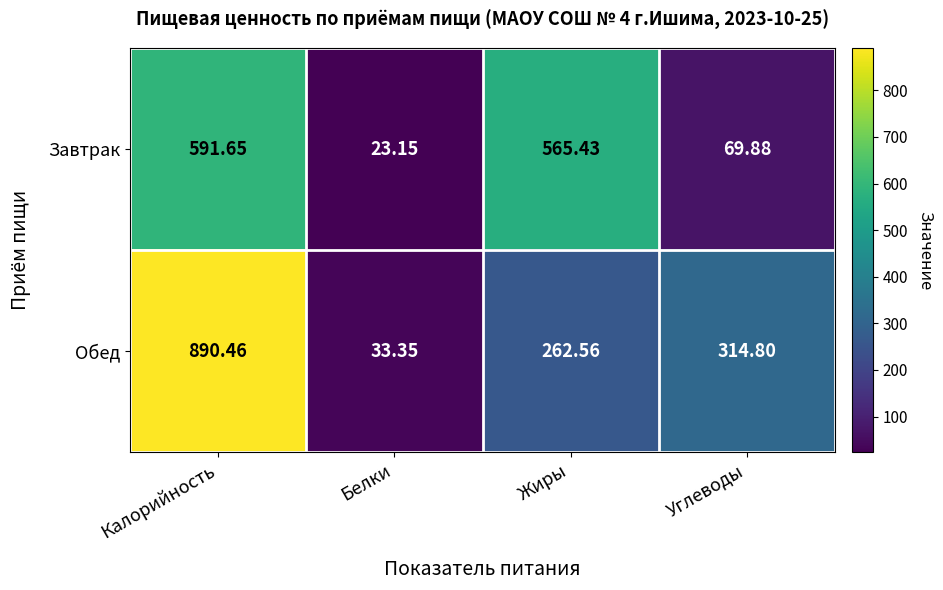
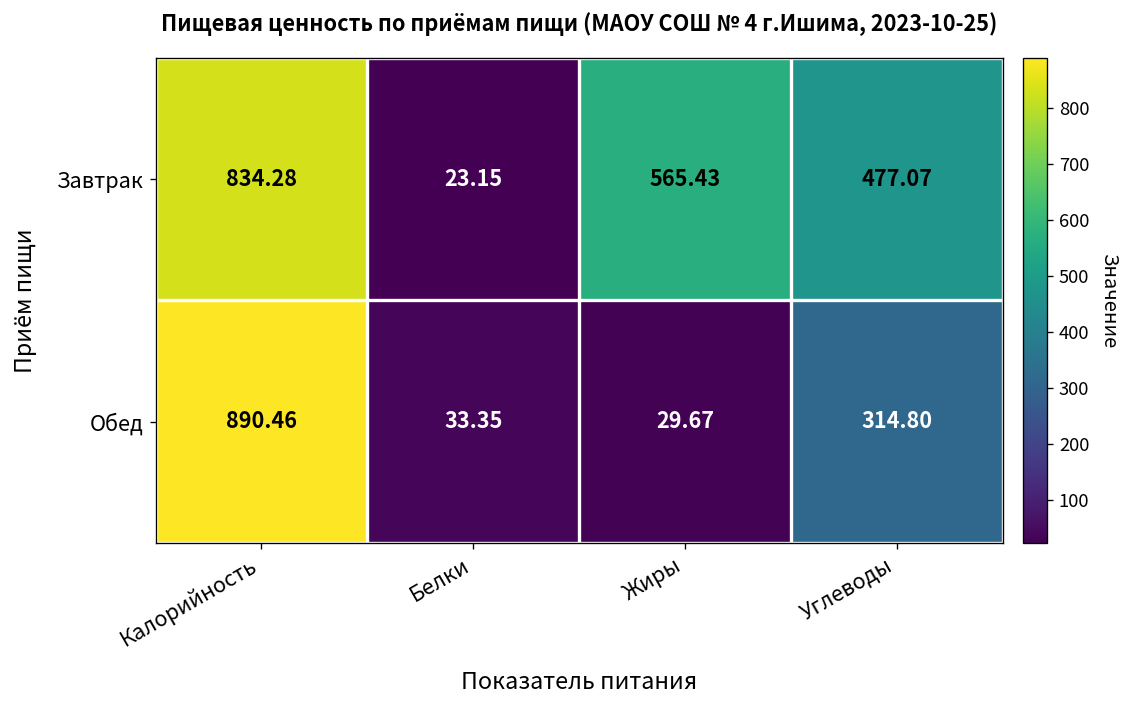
  {
    "Завтрак": {
-     "Калорийность": 591.65,
+     "Калорийность": 834.28,
      "Белки": 23.15,
      "Жиры": 565.43,
-     "Углеводы": 69.88
+     "Углеводы": 477.07
    },
    "Обед": {
      "Калорийность": 890.46,
      "Белки": 33.35,
-     "Жиры": 262.56,
+     "Жиры": 29.67,
      "Углеводы": 314.80
    }
  }
